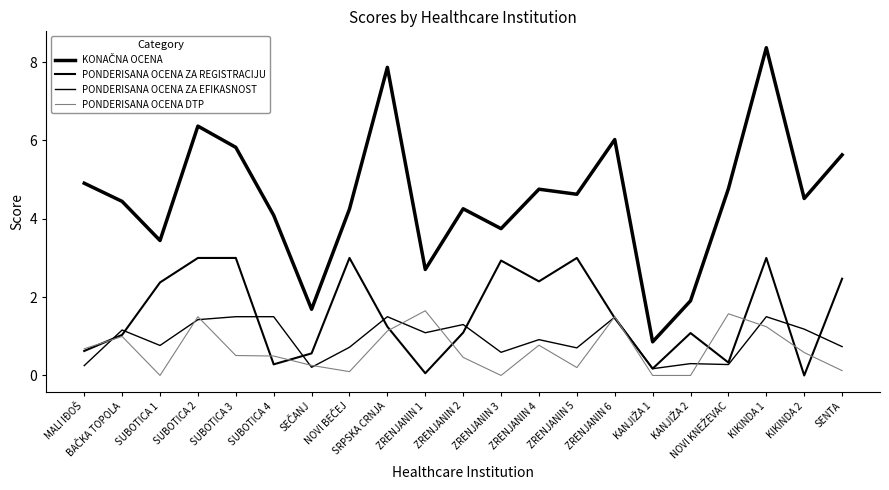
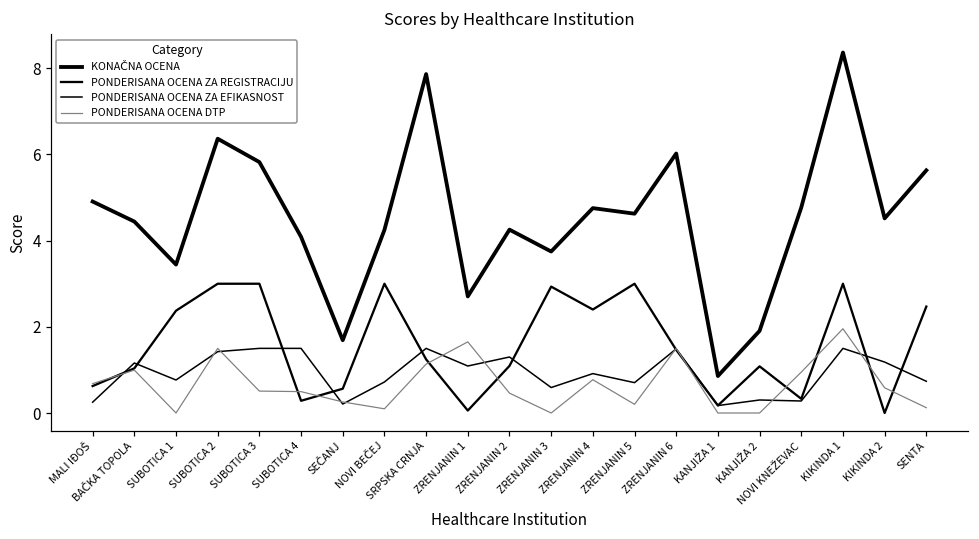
  {
    "PONDERISANA OCENA DTP": {
      "SUBOTICA 1": 0.0,
      "SUBOTICA 2": 1.5,
      "SUBOTICA 3": 0.5,
      "SUBOTICA 4": 0.5,
      "NOVI BEČEJ": 0.1,
      "SRPSKA CRNJA": 1.1,
      "ZRENJANIN 1": 1.7,
      "ZRENJANIN 2": 0.5,
      "ZRENJANIN 3": 0.0,
      "ZRENJANIN 4": 0.8,
      "ZRENJANIN 5": 0.2,
      "KANJIŽA 1": 0.0,
      "KANJIŽA 2": 0.0,
-     "NOVI KNEŽEVAC": 1.6,
-     "KIKINDA 1": 1.2,
+     "NOVI KNEŽEVAC": 0.9,
+     "KIKINDA 1": 2.0,
      "KIKINDA 2": 0.6,
      "SENTA": 0.1
    }
  }
